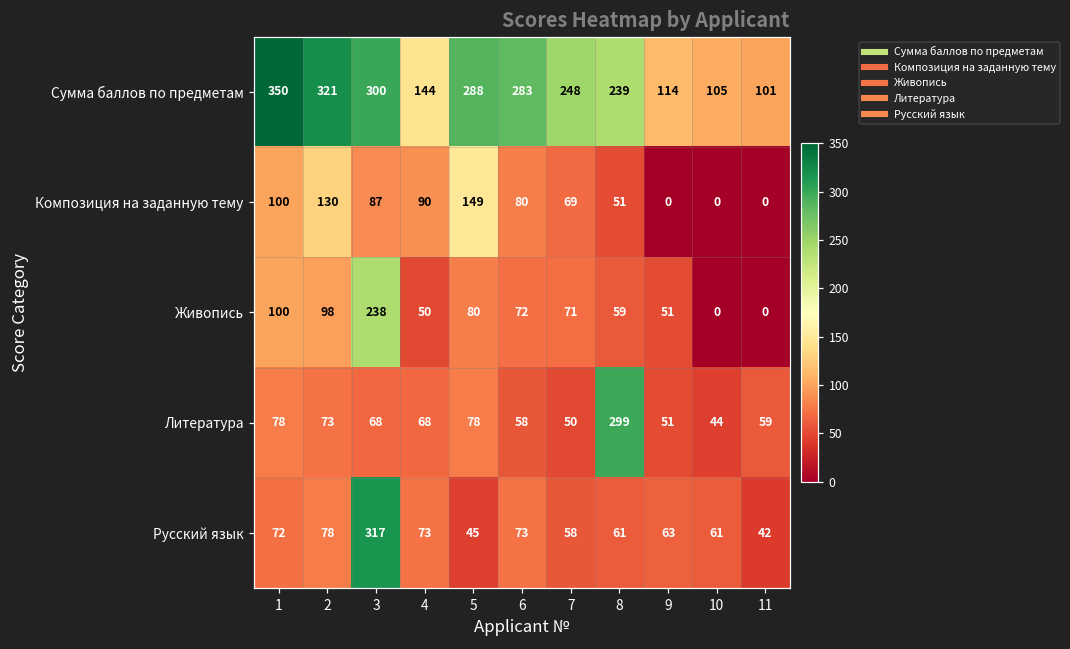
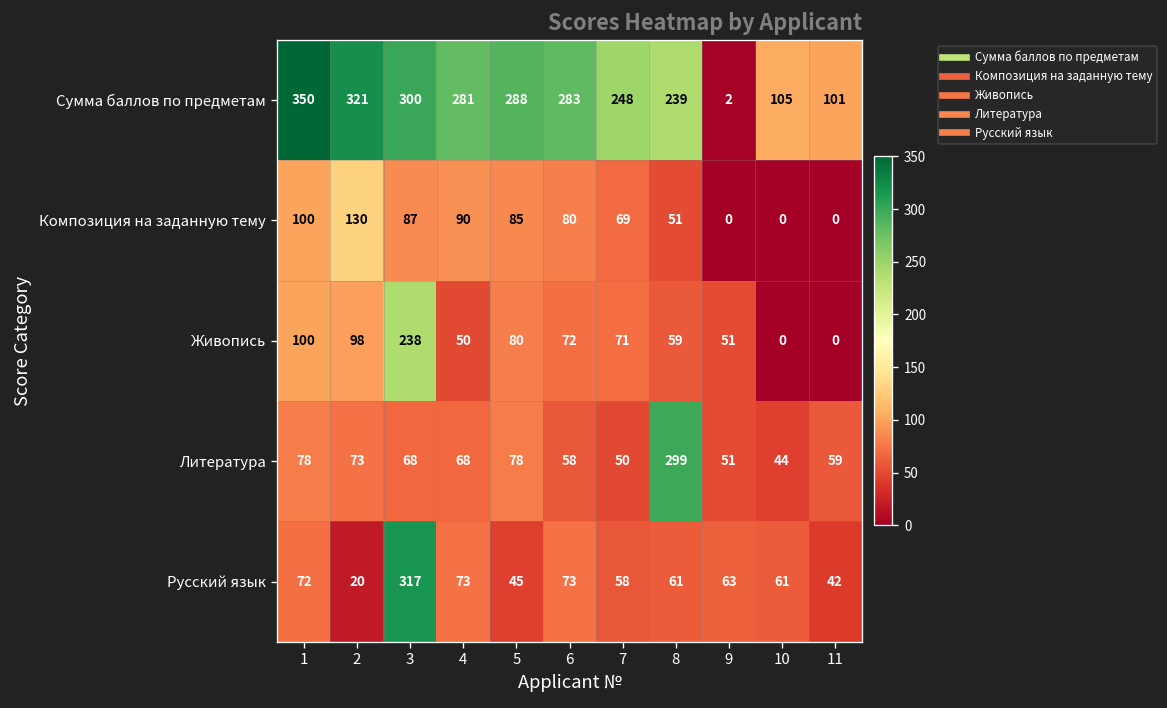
  {
    "Сумма баллов по предметам": {
      "1": 350,
      "2": 321,
      "3": 300,
-     "4": 144,
+     "4": 281,
      "5": 288,
      "6": 283,
      "7": 248,
      "8": 239,
-     "9": 114,
+     "9": 2,
      "10": 105,
      "11": 101
    },
    "Композиция на заданную тему": {
      "1": 100,
      "2": 130,
      "3": 87,
      "4": 90,
-     "5": 149,
+     "5": 85,
      "6": 80,
      "7": 69,
      "8": 51,
      "9": 0,
      "10": 0,
      "11": 0
    },
    "Живопись": {
      "1": 100,
      "2": 98,
      "3": 238,
      "4": 50,
      "5": 80,
      "6": 72,
      "7": 71,
      "8": 59,
      "9": 51,
      "10": 0,
      "11": 0
    },
    "Литература": {
      "1": 78,
      "2": 73,
      "3": 68,
      "4": 68,
      "5": 78,
      "6": 58,
      "7": 50,
      "8": 299,
      "9": 51,
      "10": 44,
      "11": 59
    },
    "Русский язык": {
      "1": 72,
-     "2": 78,
+     "2": 20,
      "3": 317,
      "4": 73,
      "5": 45,
      "6": 73,
      "7": 58,
      "8": 61,
      "9": 63,
      "10": 61,
      "11": 42
    }
  }
